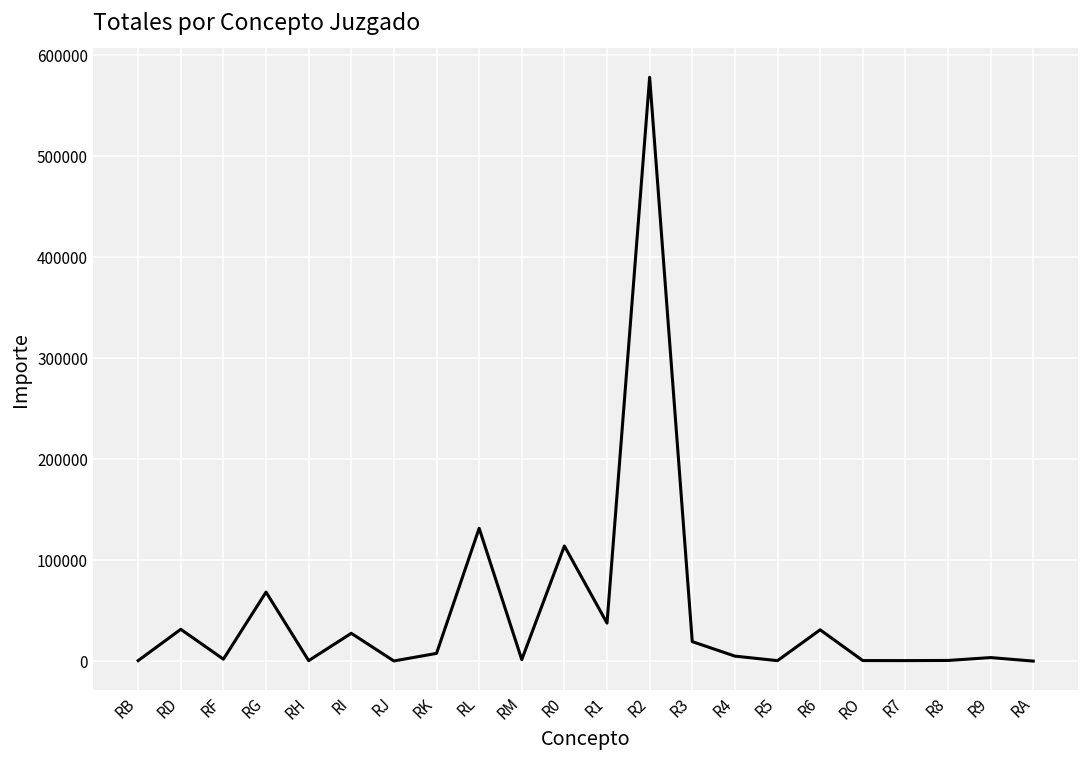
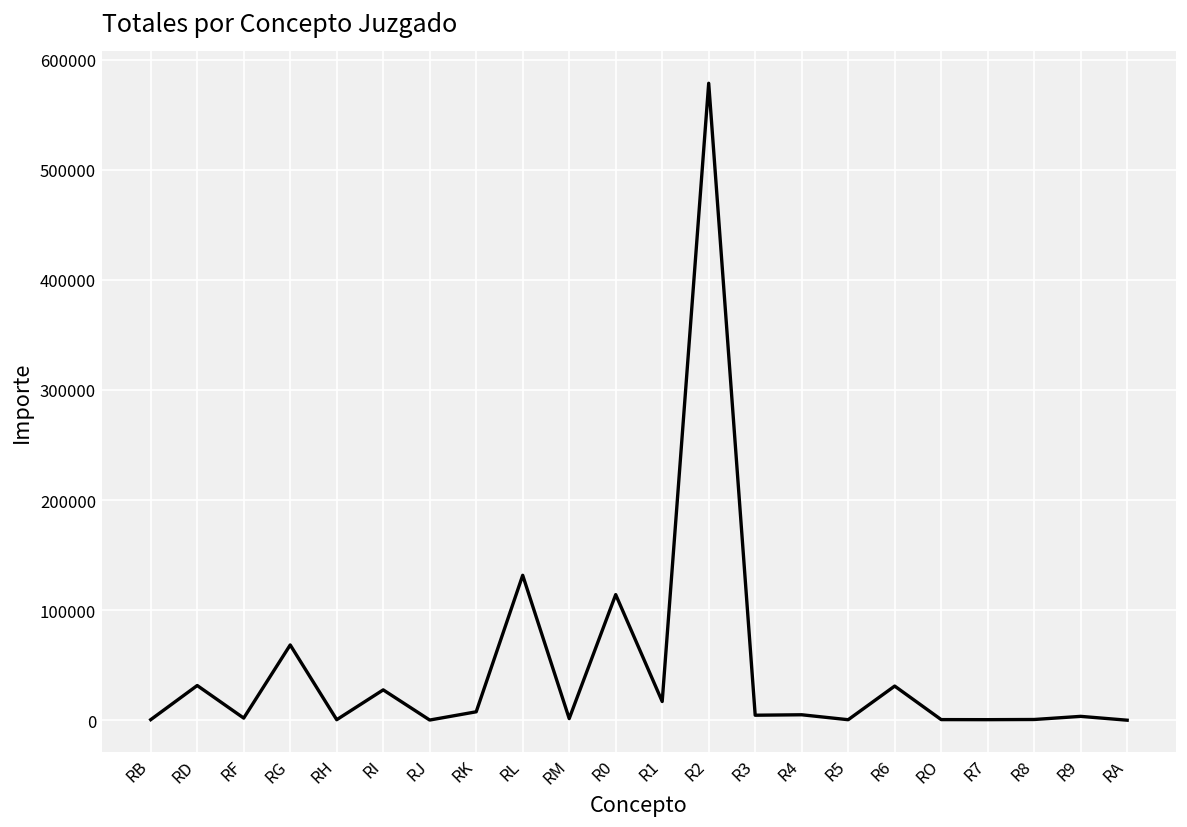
  {
    "RB": 0,
    "RD": 30000,
    "RF": 0,
    "RG": 70000,
    "RH": 0,
    "RI": 30000,
    "RJ": 0,
    "RK": 10000,
    "RL": 130000,
    "RM": 0,
    "R0": 110000,
-   "R1": 40000,
+   "R1": 20000,
    "R2": 580000,
-   "R3": 20000,
+   "R3": 0,
    "R4": 0,
    "R5": 0,
    "R6": 30000,
    "RO": 0,
    "R7": 0,
    "R8": 0,
    "R9": 0,
    "RA": 0
  }
